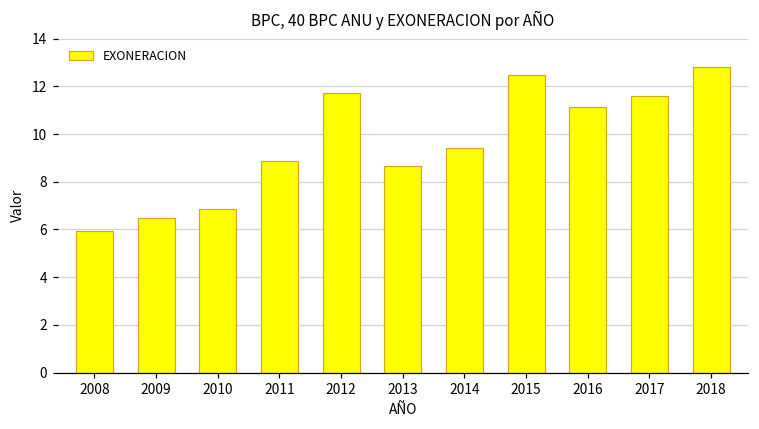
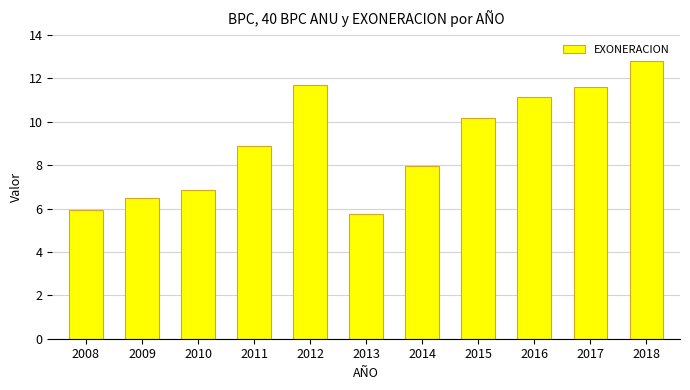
  {
    "2008": 5.9,
    "2009": 6.5,
    "2010": 6.9,
    "2011": 8.9,
    "2012": 11.7,
-   "2013": 8.7,
-   "2014": 9.4,
-   "2015": 12.5,
+   "2013": 5.7,
+   "2014": 8.0,
+   "2015": 10.2,
    "2016": 11.1,
    "2017": 11.6,
    "2018": 12.8
  }
